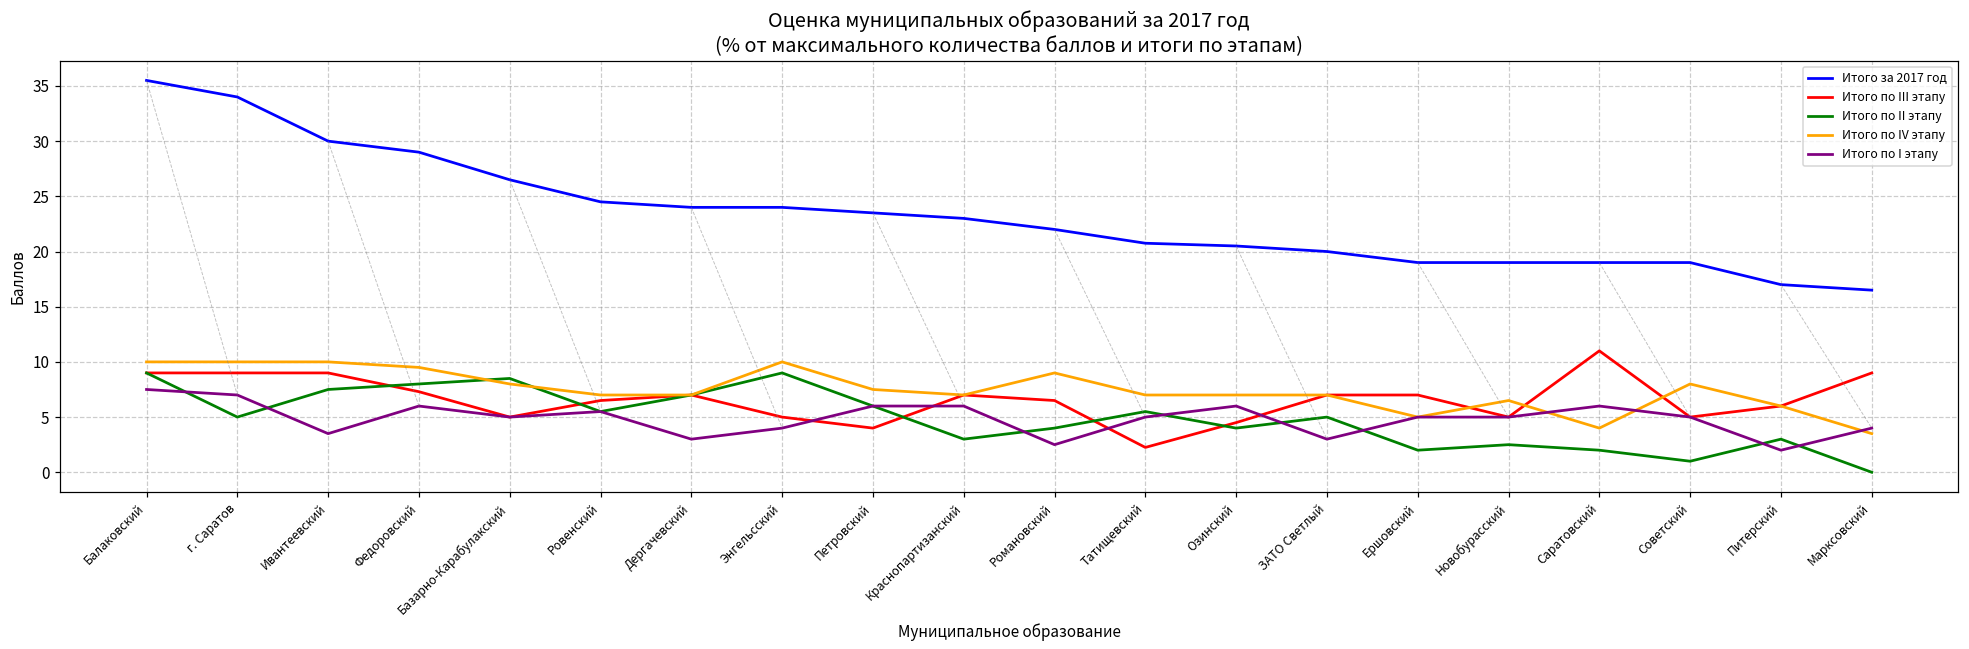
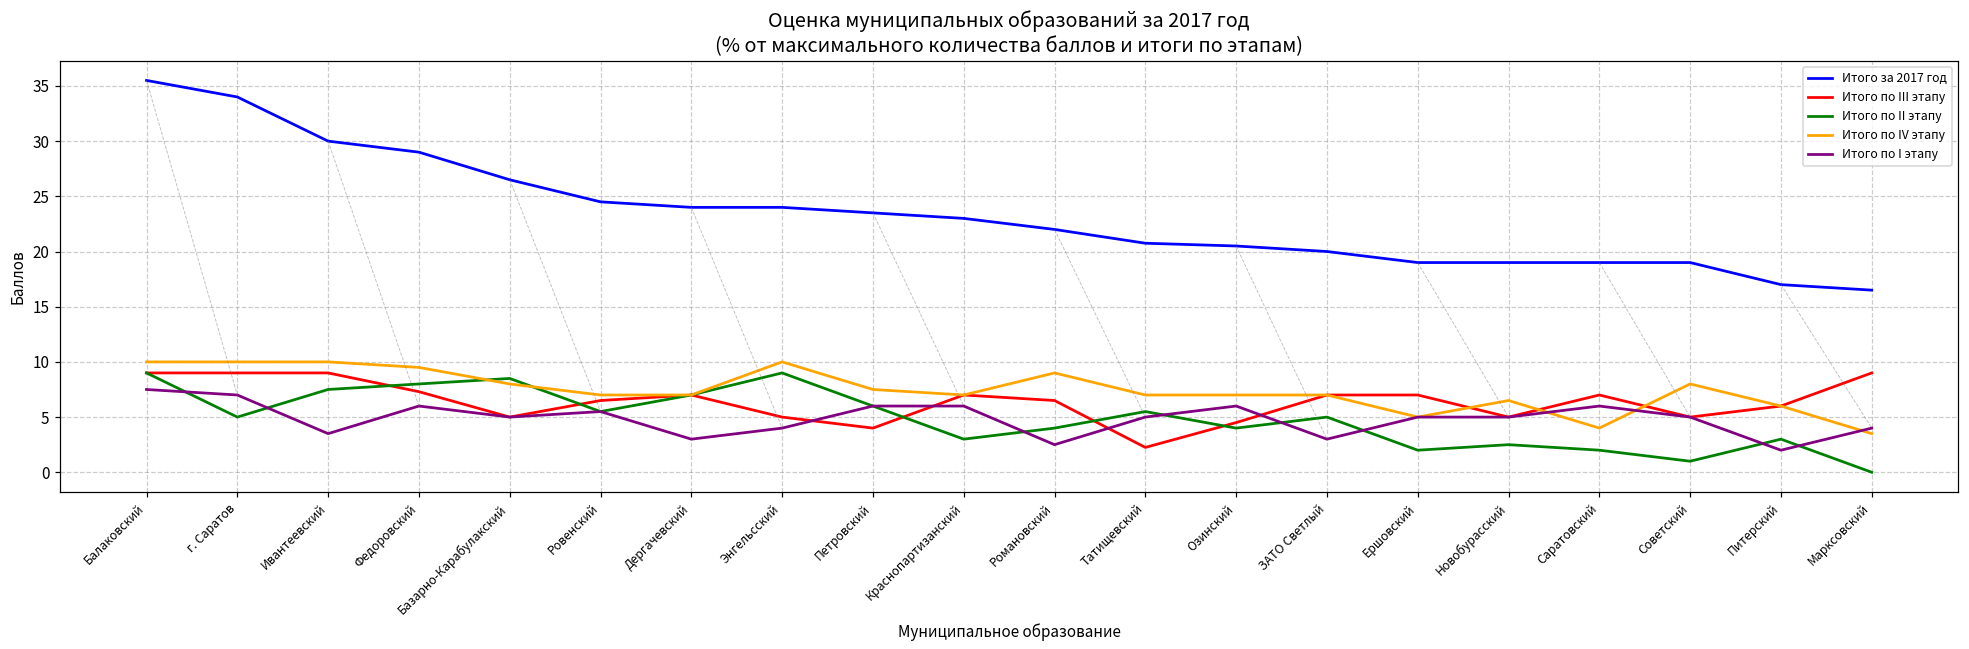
  {
    "Итого за 2017 год": {
      "г. Саратов": 34,
      "Федоровский": 29,
      "Ровенский": 24.5,
      "Энгельсский": 24,
      "Краснопартизанский": 23,
      "Татищевский": 20.8,
      "ЗАТО Светлый": 20,
      "Новобурасский": 19,
      "Советский": 19,
      "Марксовский": 16.5
    },
    "Итого по III этапу": {
      "г. Саратов": 9,
      "Ивантеевский": 9,
      "Федоровский": 7.3,
      "Ровенский": 6.5,
      "Энгельсский": 5,
      "Петровский": 4,
      "Романовский": 6.5,
      "Татищевский": 2.3,
      "Озинский": 4.5,
      "Ершовский": 7,
-     "Саратовский": 11,
+     "Саратовский": 7,
      "Марксовский": 9
    },
    "Итого по II этапу": {
      "г. Саратов": 5,
      "Ивантеевский": 7.5,
      "Федоровский": 8,
      "Базарно-Карабулакский": 8.5,
      "Энгельсский": 9,
      "Краснопартизанский": 3,
      "Романовский": 4,
      "Татищевский": 5.5,
      "Озинский": 4,
      "ЗАТО Светлый": 5,
      "Ершовский": 2,
      "Новобурасский": 2.5,
      "Саратовский": 2,
      "Советский": 1,
      "Питерский": 3,
      "Марксовский": 0
    },
    "Итого по IV этапу": {
      "Балаковский": 10,
      "г. Саратов": 10,
      "Ивантеевский": 10,
      "Федоровский": 9.5,
      "Базарно-Карабулакский": 8,
      "Ровенский": 7,
      "Энгельсский": 10,
      "Петровский": 7.5,
      "Романовский": 9,
      "Татищевский": 7,
      "Озинский": 7,
      "Новобурасский": 6.5,
      "Саратовский": 4,
      "Советский": 8,
      "Марксовский": 3.5
    },
    "Итого по I этапу": {
      "Балаковский": 7.5,
      "Ивантеевский": 3.5,
      "Дергачевский": 3,
      "Романовский": 2.5,
      "Озинский": 6,
      "Саратовский": 6,
      "Питерский": 2
    }
  }
